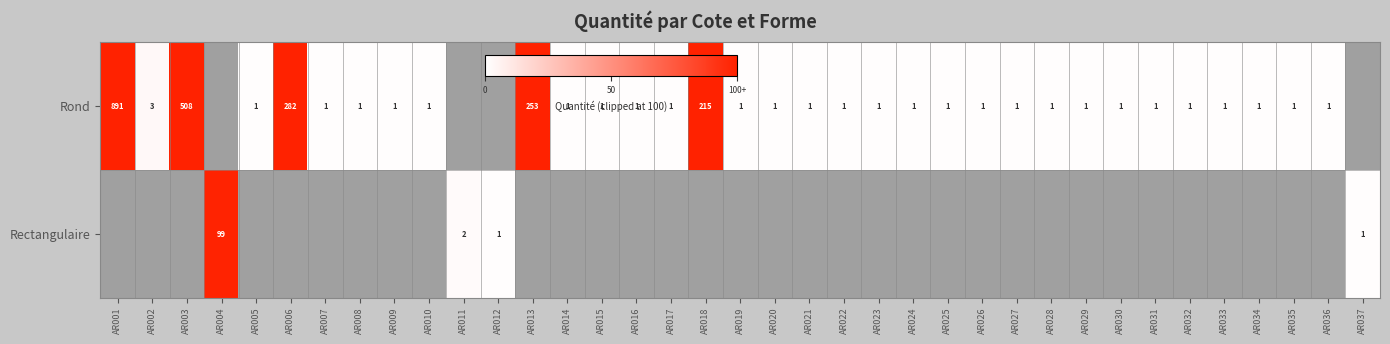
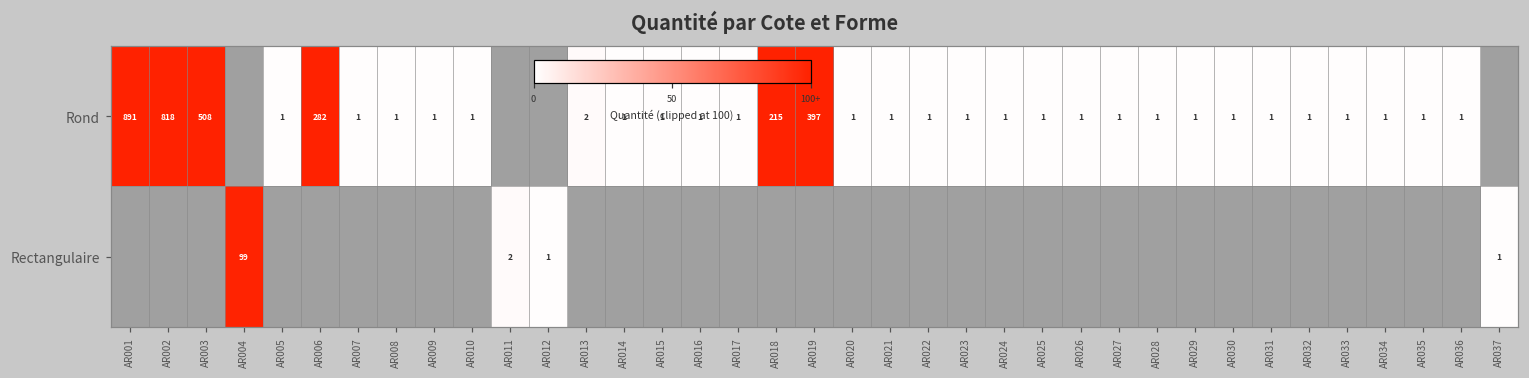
  {
    "Rond": {
      "AR001": 891,
-     "AR002": 3,
+     "AR002": 818,
      "AR003": 508,
      "AR005": 1,
      "AR006": 282,
      "AR007": 1,
      "AR008": 1,
      "AR009": 1,
      "AR010": 1,
-     "AR013": 253,
+     "AR013": 2,
      "AR014": 1,
      "AR015": 1,
      "AR016": 1,
      "AR017": 1,
      "AR018": 215,
-     "AR019": 1,
+     "AR019": 397,
      "AR020": 1,
      "AR021": 1,
      "AR022": 1,
      "AR023": 1,
      "AR024": 1,
      "AR025": 1,
      "AR026": 1,
      "AR027": 1,
      "AR028": 1,
      "AR029": 1,
      "AR030": 1,
      "AR031": 1,
      "AR032": 1,
      "AR033": 1,
      "AR034": 1,
      "AR035": 1,
      "AR036": 1
    },
    "Rectangulaire": {
      "AR004": 99,
      "AR011": 2,
      "AR012": 1,
      "AR037": 1
    }
  }
